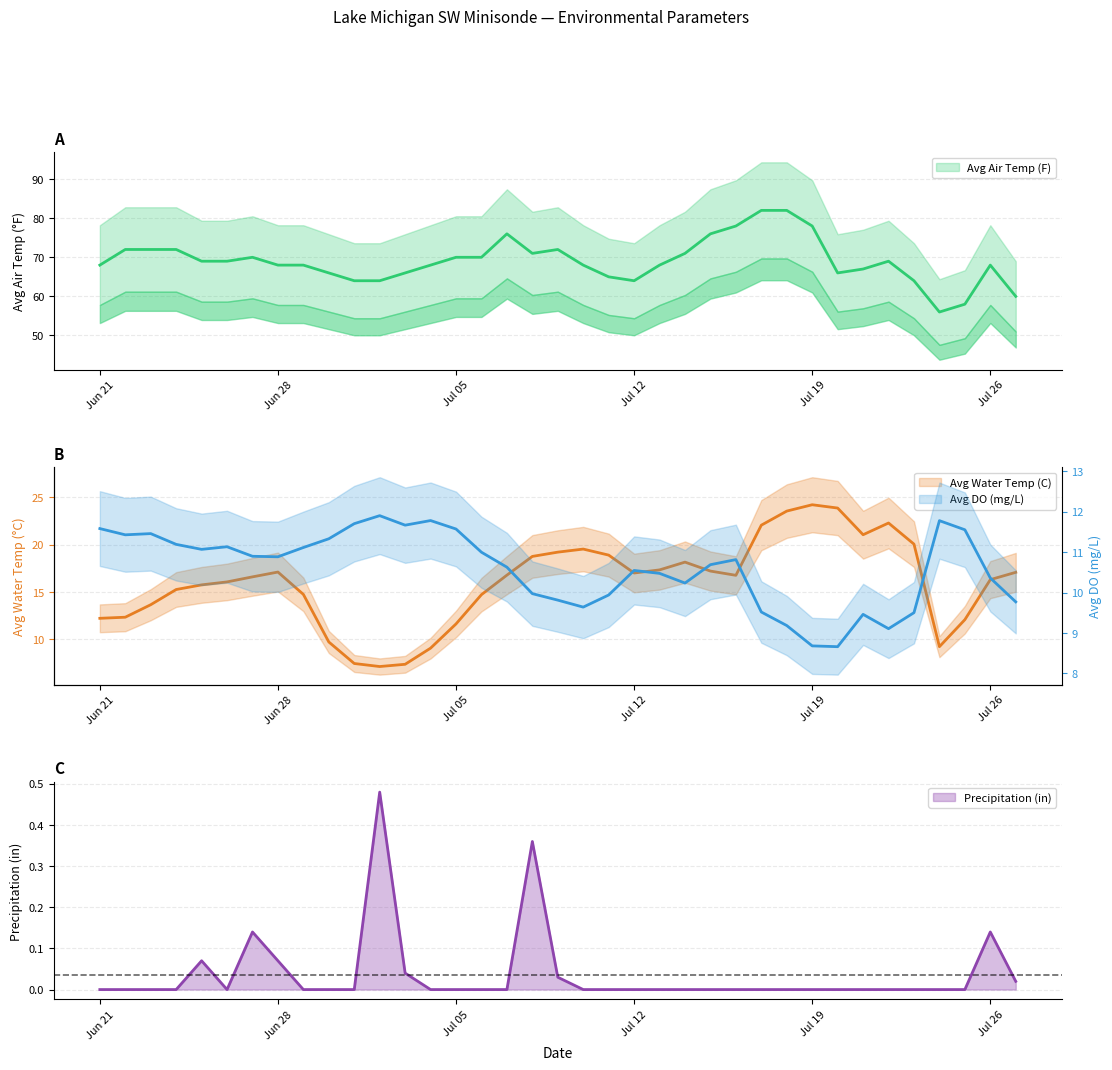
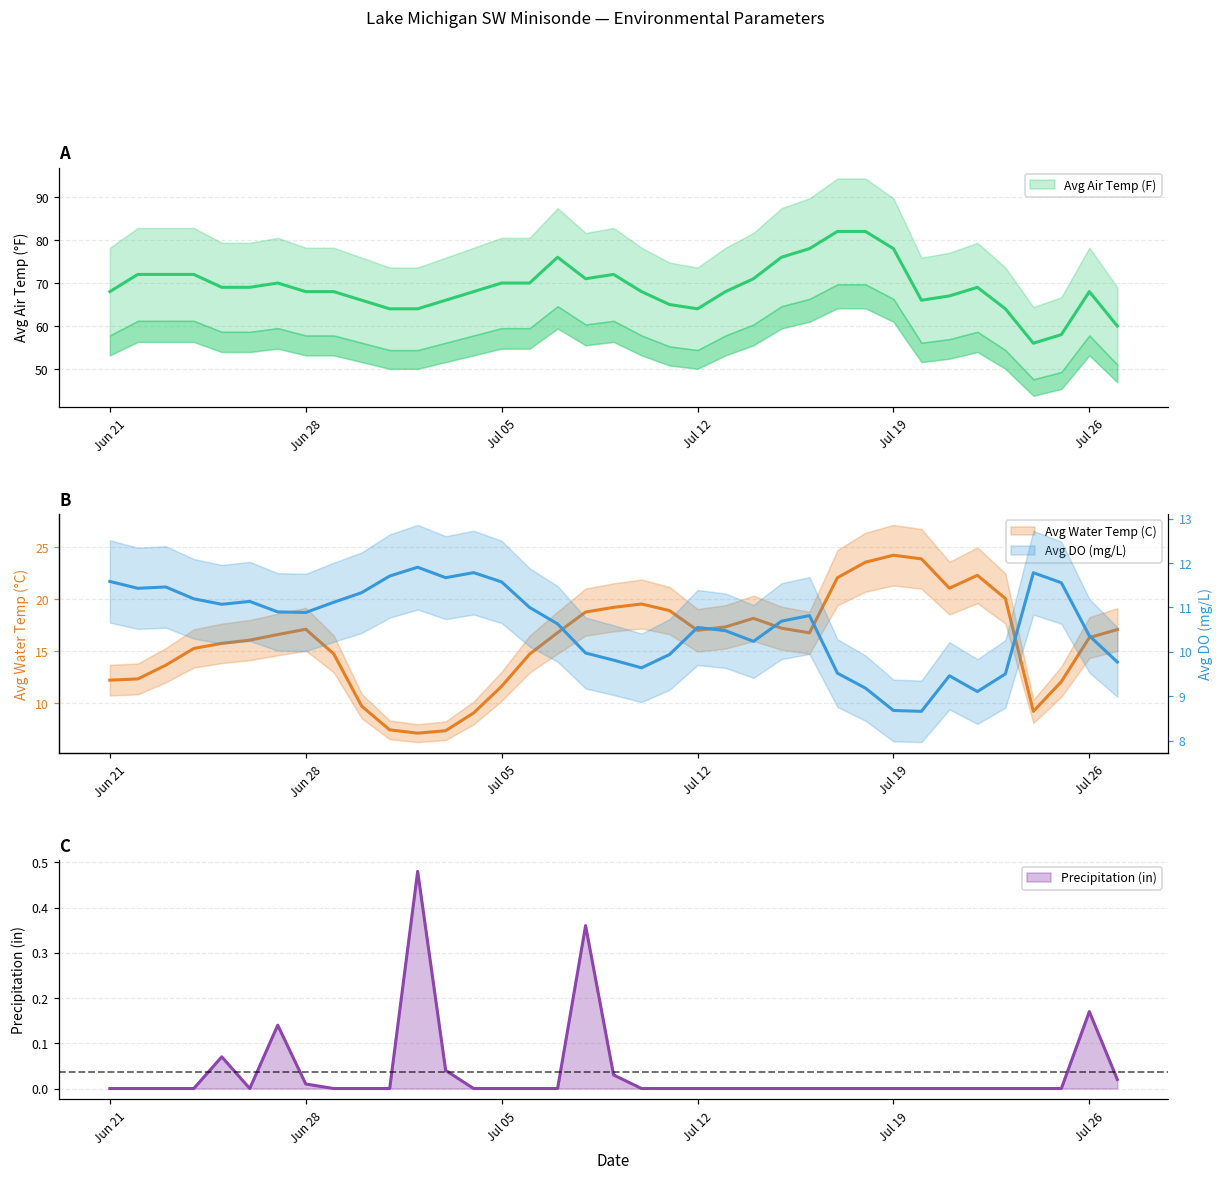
  {
    "C": {
      "Jun 21": 0.00,
-     "Jun 28": 0.07,
+     "Jun 28": 0.01,
      "Jul 05": 0.00,
      "Jul 12": 0.00,
      "Jul 19": 0.00,
-     "Jul 26": 0.14
+     "Jul 26": 0.17
    }
  }
